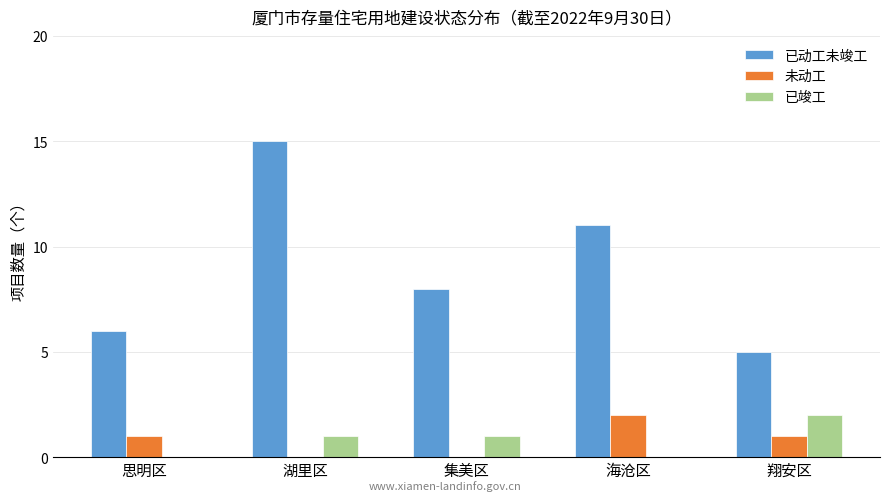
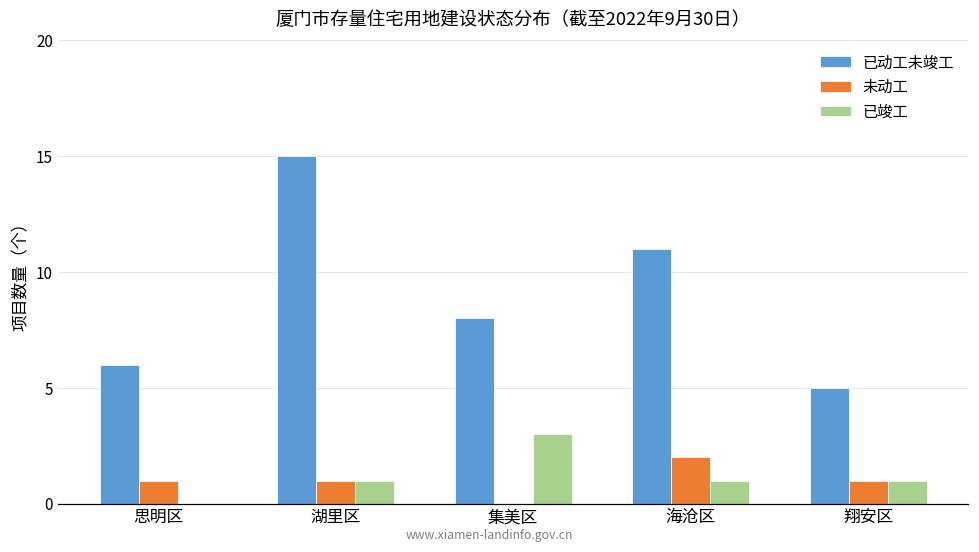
  {
    "已动工未竣工": {
      "思明区": 6,
      "湖里区": 15,
      "集美区": 8,
      "海沧区": 11,
      "翔安区": 5
    },
    "未动工": {
      "思明区": 1,
-     "湖里区": 0,
+     "湖里区": 1,
      "集美区": 0,
      "海沧区": 2,
      "翔安区": 1
    },
    "已竣工": {
      "思明区": 0,
      "湖里区": 1,
-     "集美区": 1,
-     "海沧区": 0,
-     "翔安区": 2
+     "集美区": 3,
+     "海沧区": 1,
+     "翔安区": 1
    }
  }
